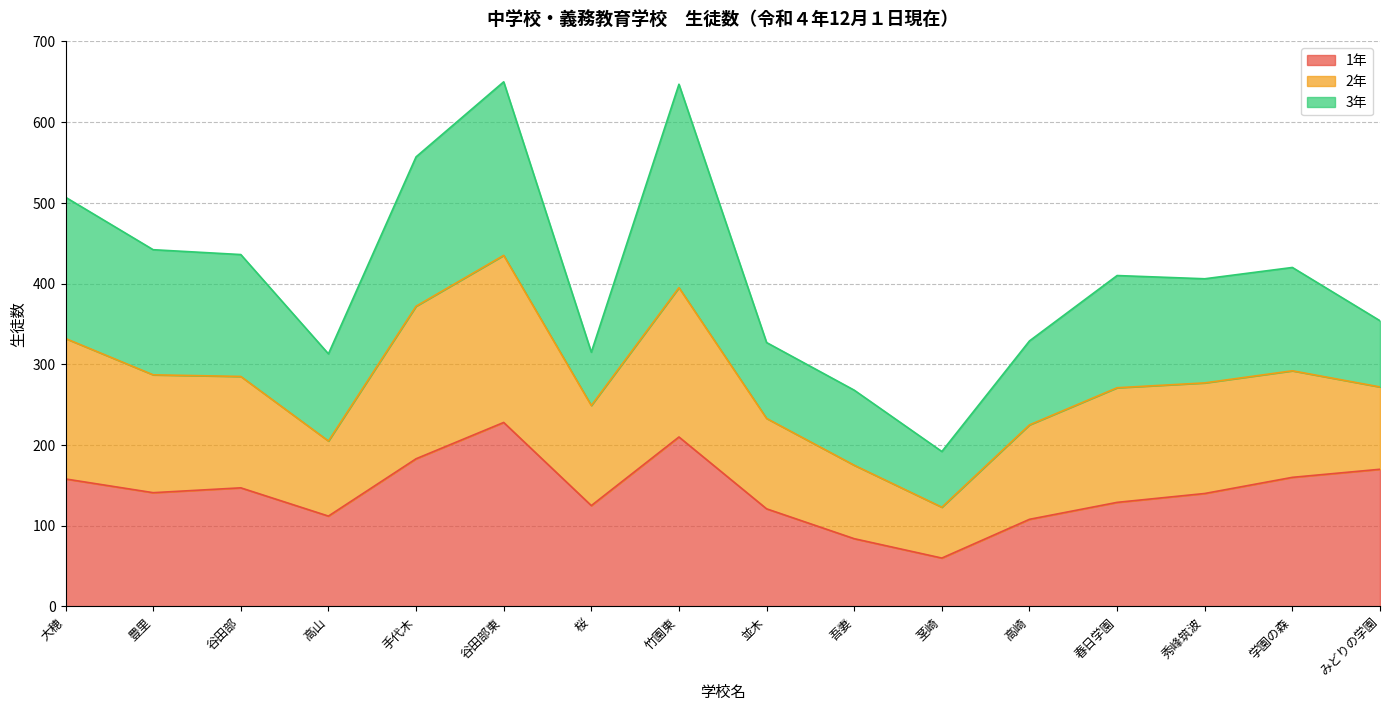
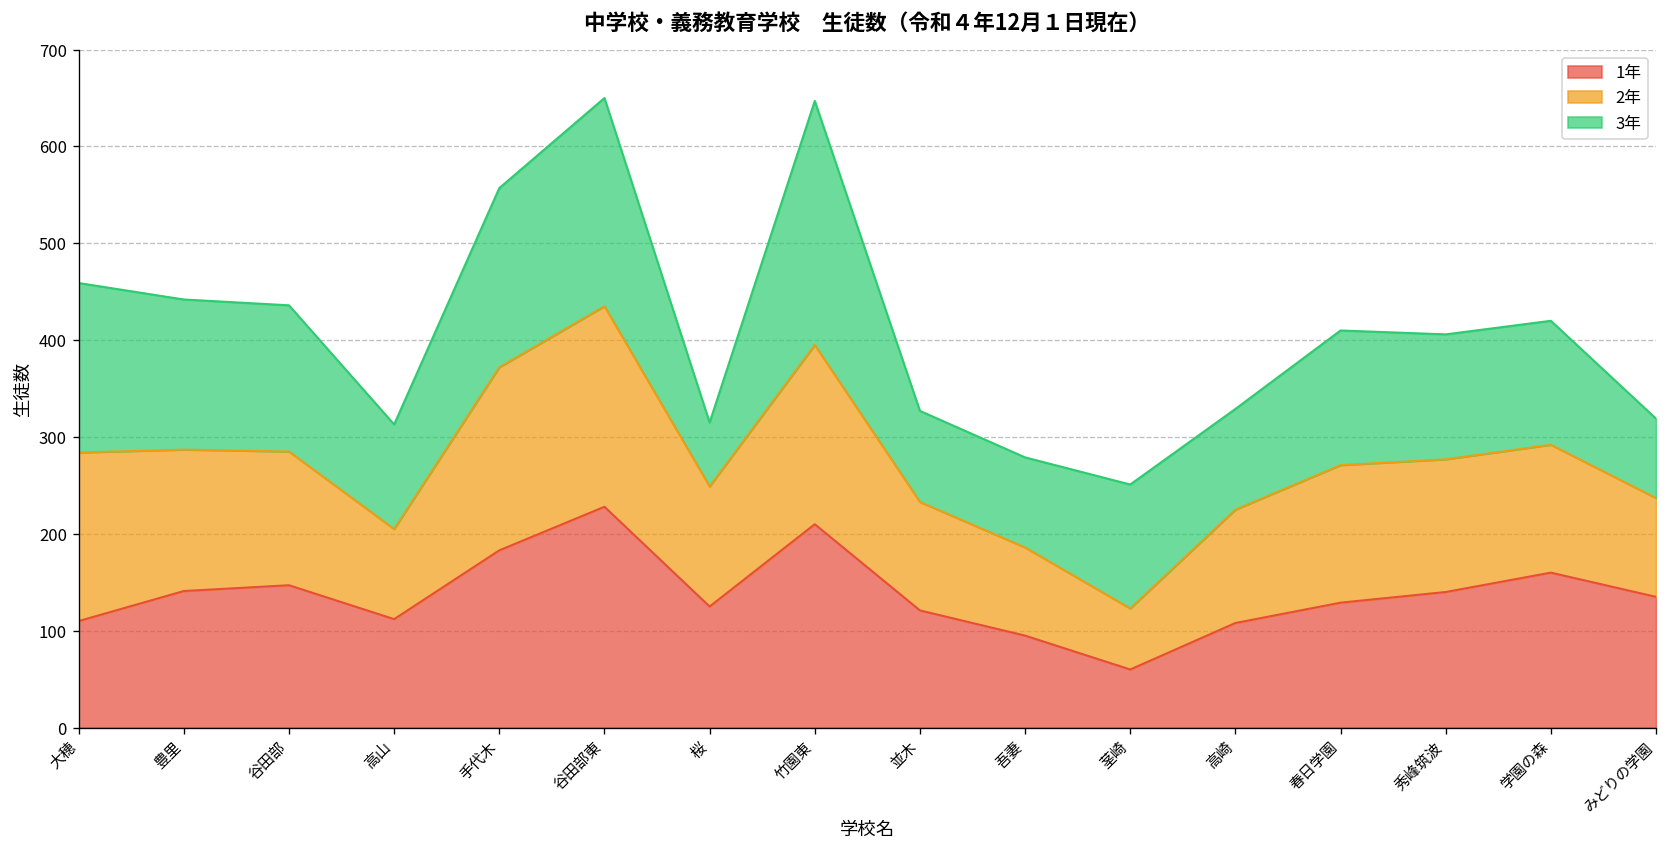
  {
    "1年": {
-     "大穂": 160,
+     "大穂": 110,
      "豊里": 140,
      "谷田部": 150,
      "高山": 110,
      "手代木": 180,
      "谷田部東": 230,
      "桜": 130,
      "竹園東": 210,
      "並木": 120,
-     "吾妻": 80,
+     "吾妻": 100,
      "茎崎": 60,
      "高崎": 110,
      "春日学園": 130,
      "秀峰筑波": 140,
      "学園の森": 160,
-     "みどりの学園": 170
+     "みどりの学園": 140
    },
    "2年": {
      "大穂": 170,
      "豊里": 150,
      "谷田部": 140,
      "高山": 90,
      "手代木": 190,
      "谷田部東": 210,
      "桜": 120,
      "竹園東": 190,
      "並木": 110,
      "吾妻": 90,
      "茎崎": 60,
      "高崎": 120,
      "春日学園": 140,
      "秀峰筑波": 140,
      "学園の森": 130,
      "みどりの学園": 100
    },
    "3年": {
      "大穂": 180,
      "豊里": 160,
      "谷田部": 150,
      "高山": 110,
      "手代木": 190,
      "谷田部東": 220,
      "桜": 70,
      "竹園東": 250,
      "並木": 90,
      "吾妻": 90,
-     "茎崎": 70,
+     "茎崎": 130,
      "高崎": 100,
      "春日学園": 140,
      "秀峰筑波": 130,
      "学園の森": 130,
      "みどりの学園": 80
    }
  }
